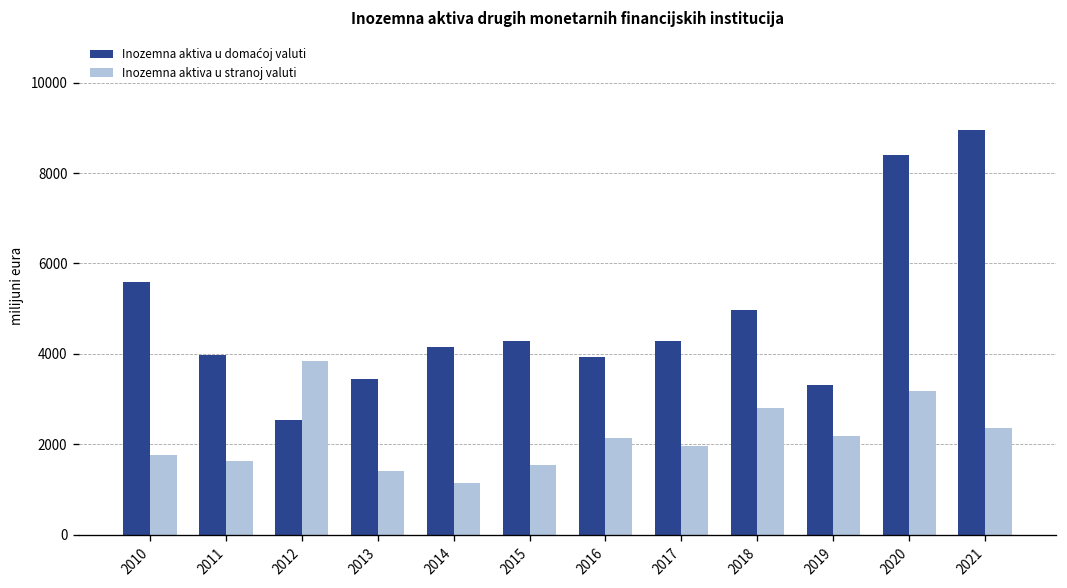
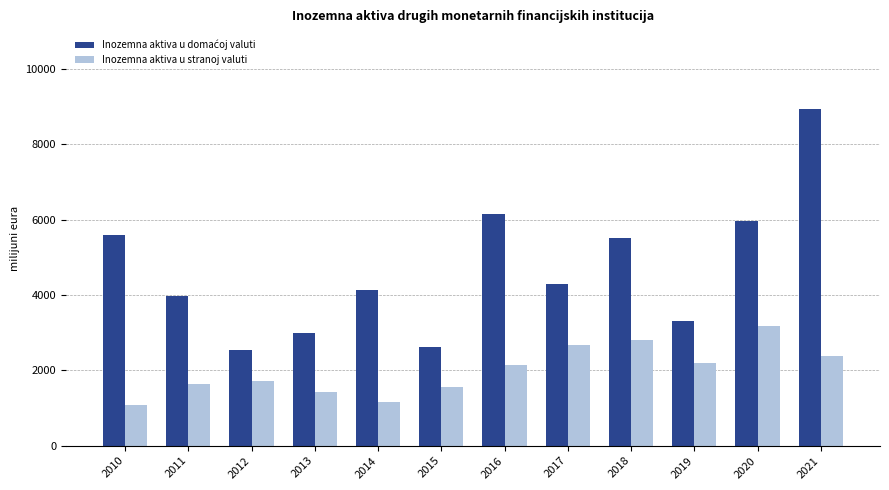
  {
    "Inozemna aktiva u domaćoj valuti": {
      "2010": 5600,
      "2011": 4000,
      "2012": 2500,
-     "2013": 3500,
+     "2013": 3000,
      "2014": 4100,
-     "2015": 4300,
-     "2016": 3900,
+     "2015": 2600,
+     "2016": 6100,
      "2017": 4300,
-     "2018": 5000,
+     "2018": 5500,
      "2019": 3300,
-     "2020": 8400,
+     "2020": 6000,
      "2021": 8900
    },
    "Inozemna aktiva u stranoj valuti": {
-     "2010": 1800,
+     "2010": 1100,
      "2011": 1600,
-     "2012": 3800,
+     "2012": 1700,
      "2013": 1400,
      "2014": 1100,
      "2015": 1600,
      "2016": 2100,
-     "2017": 2000,
+     "2017": 2700,
      "2018": 2800,
      "2019": 2200,
      "2020": 3200,
      "2021": 2400
    }
  }
